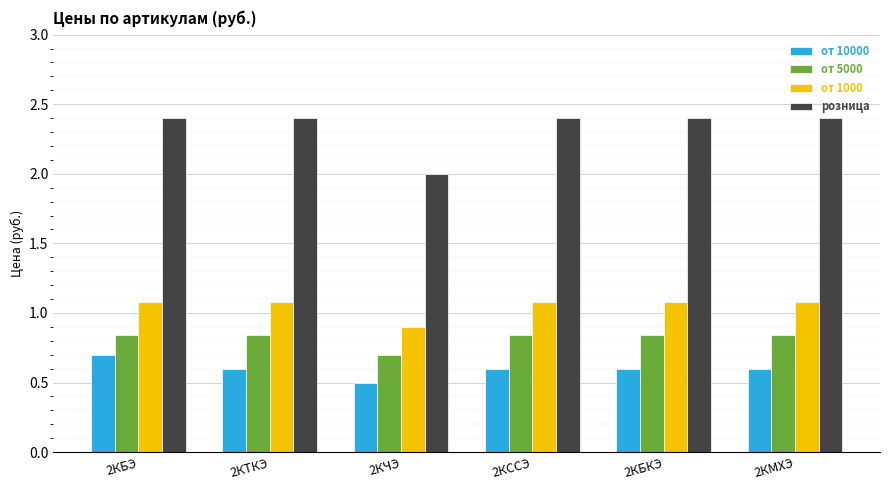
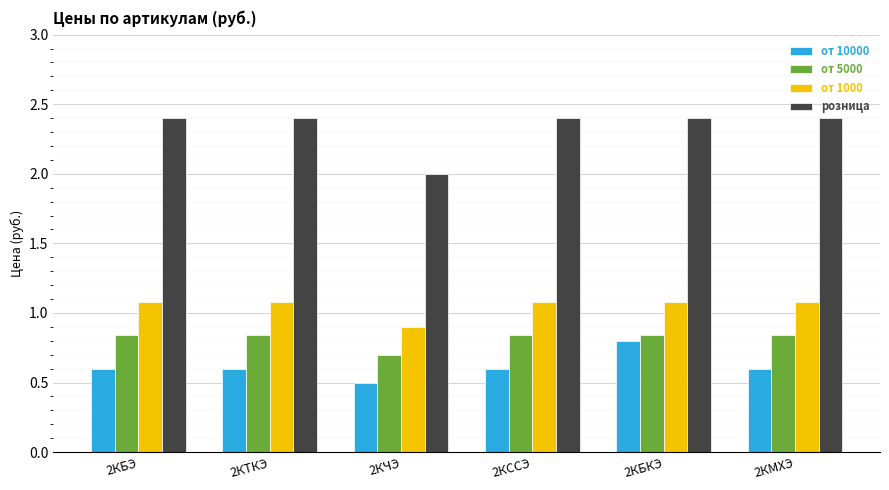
  {
    "от 10000": {
-     "2КБЭ": 0.7,
+     "2КБЭ": 0.6,
      "2КТКЭ": 0.6,
      "2КЧЭ": 0.5,
      "2КССЭ": 0.6,
-     "2КБКЭ": 0.6,
+     "2КБКЭ": 0.8,
      "2КМХЭ": 0.6
    },
    "от 5000": {
      "2КБЭ": 0.84,
      "2КТКЭ": 0.84,
      "2КЧЭ": 0.7,
      "2КССЭ": 0.84,
      "2КБКЭ": 0.84,
      "2КМХЭ": 0.84
    },
    "от 1000": {
      "2КБЭ": 1.08,
      "2КТКЭ": 1.08,
      "2КЧЭ": 0.9,
      "2КССЭ": 1.08,
      "2КБКЭ": 1.08,
      "2КМХЭ": 1.08
    },
    "розница": {
      "2КБЭ": 2.4,
      "2КТКЭ": 2.4,
      "2КЧЭ": 2.0,
      "2КССЭ": 2.4,
      "2КБКЭ": 2.4,
      "2КМХЭ": 2.4
    }
  }
